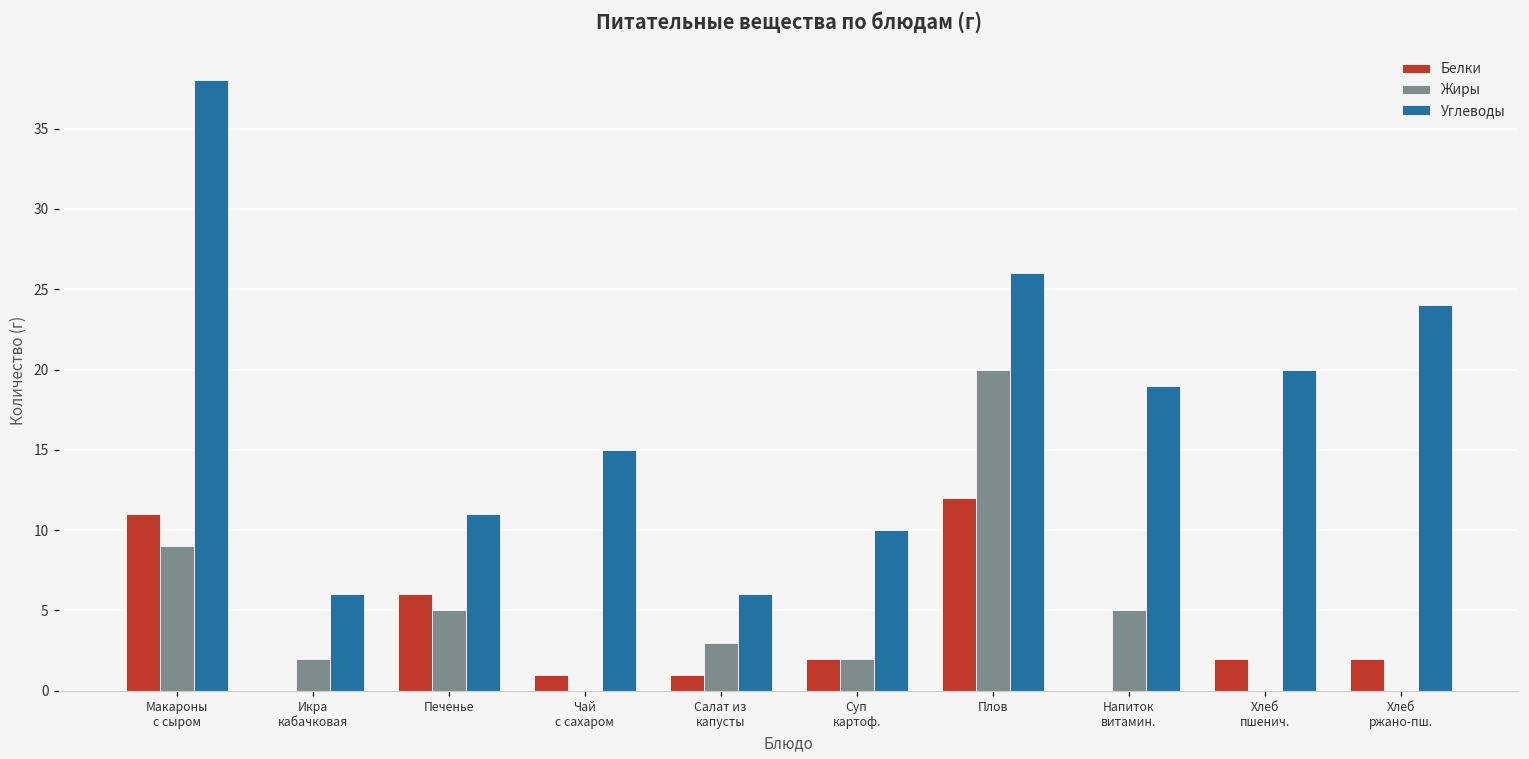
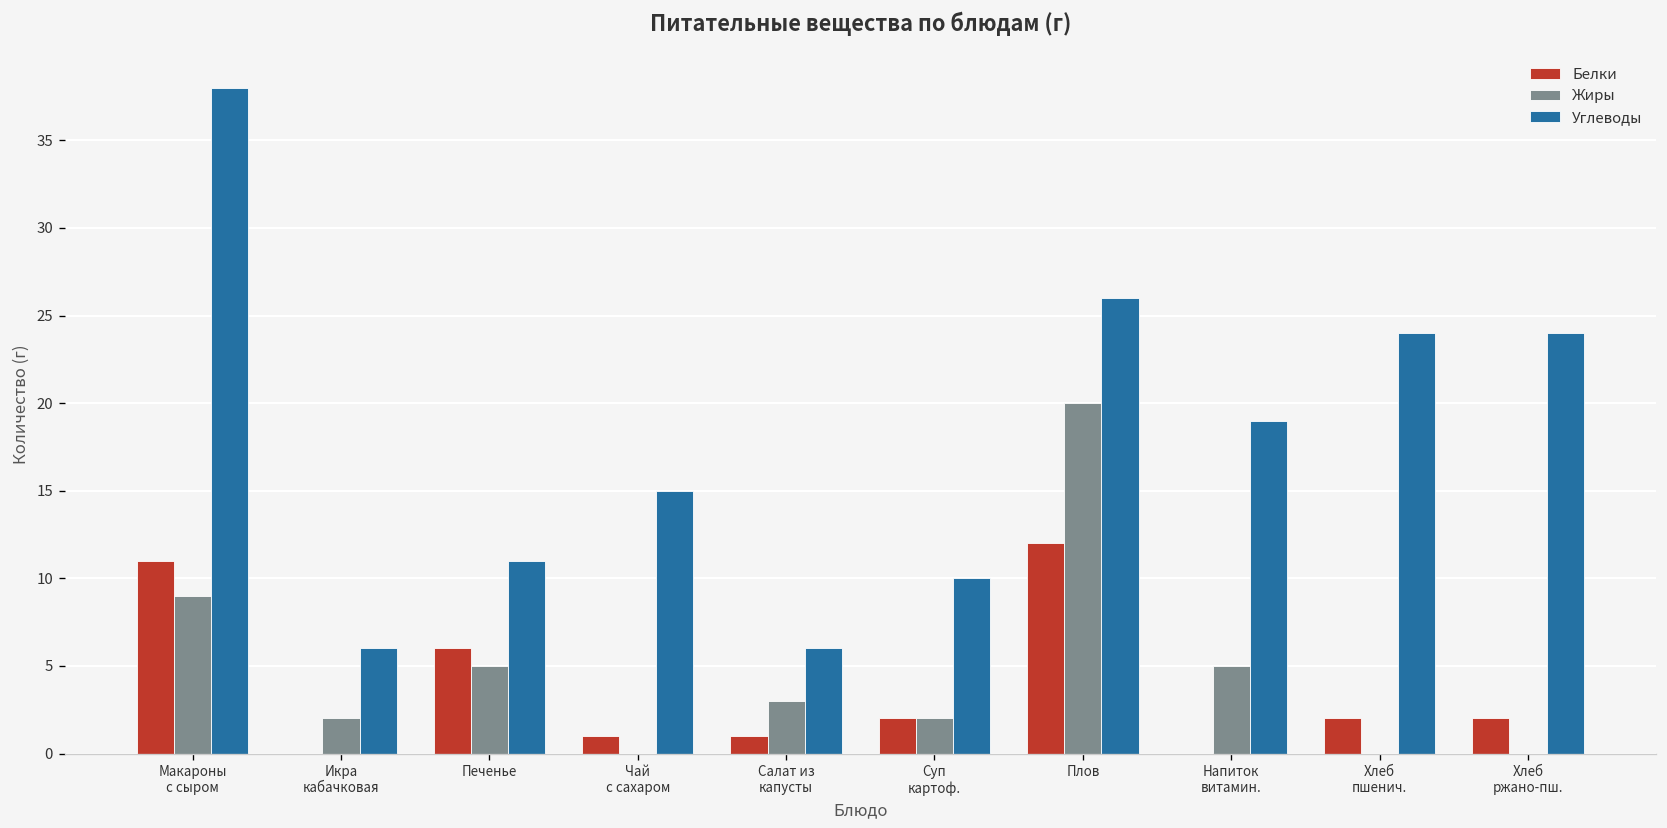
  {
    "Белки": {
      "Макароны с сыром": 11,
      "Икра кабачковая": 0,
      "Печенье": 6,
      "Чай с сахаром": 1,
      "Салат из капусты": 1,
      "Суп картоф.": 2,
      "Плов": 12,
      "Напиток витамин.": 0,
      "Хлеб пшенич.": 2,
      "Хлеб ржано-пш.": 2
    },
    "Жиры": {
      "Макароны с сыром": 9,
      "Икра кабачковая": 2,
      "Печенье": 5,
      "Чай с сахаром": 0,
      "Салат из капусты": 3,
      "Суп картоф.": 2,
      "Плов": 20,
      "Напиток витамин.": 5,
      "Хлеб пшенич.": 0,
      "Хлеб ржано-пш.": 0
    },
    "Углеводы": {
      "Макароны с сыром": 38,
      "Икра кабачковая": 6,
      "Печенье": 11,
      "Чай с сахаром": 15,
      "Салат из капусты": 6,
      "Суп картоф.": 10,
      "Плов": 26,
      "Напиток витамин.": 19,
-     "Хлеб пшенич.": 20,
+     "Хлеб пшенич.": 24,
      "Хлеб ржано-пш.": 24
    }
  }
